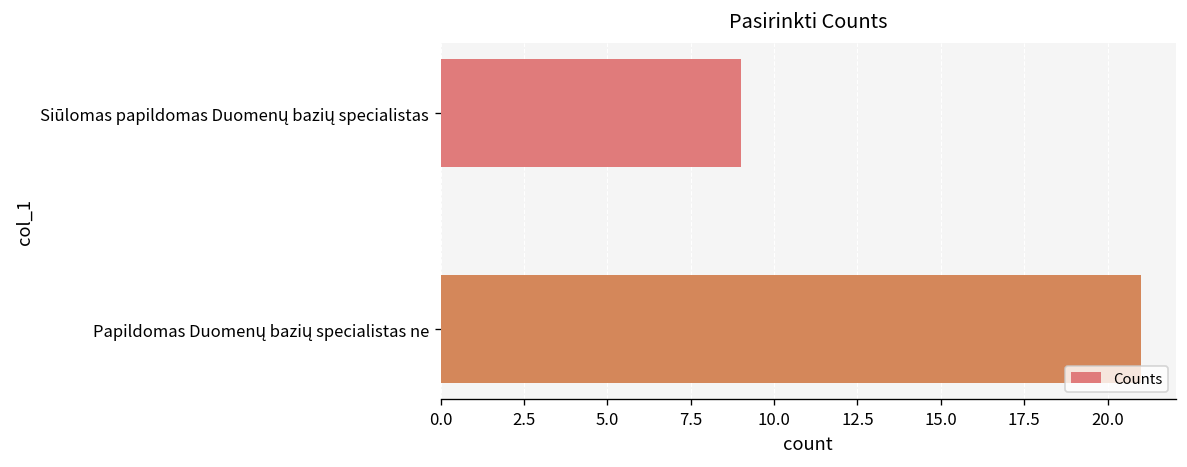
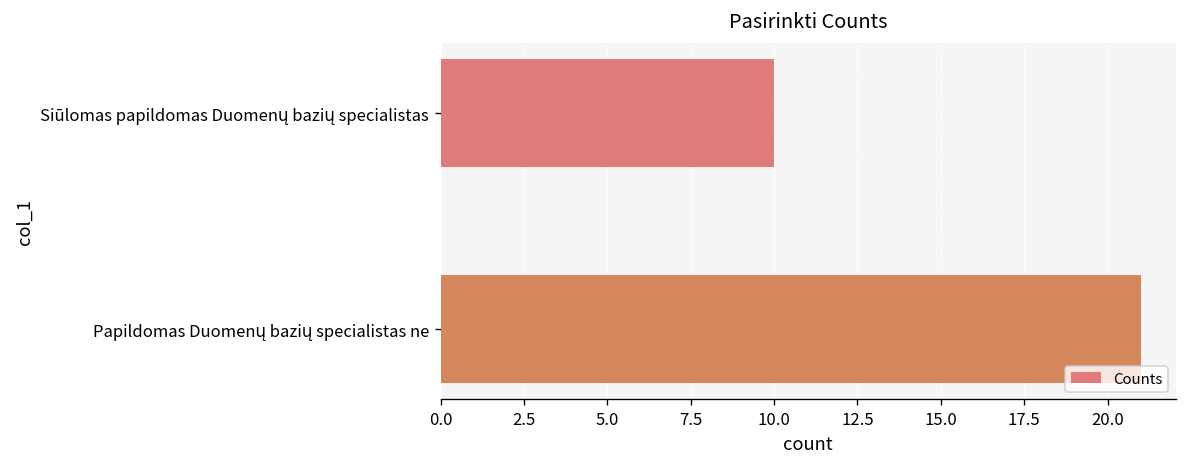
  {
-   "Siūlomas papildomas Duomenų bazių specialistas": 9,
+   "Siūlomas papildomas Duomenų bazių specialistas": 10,
    "Papildomas Duomenų bazių specialistas ne": 21
  }
